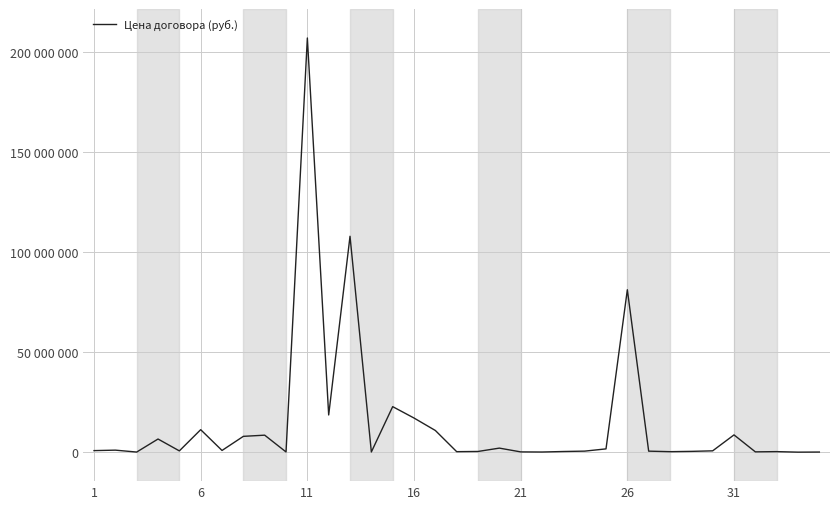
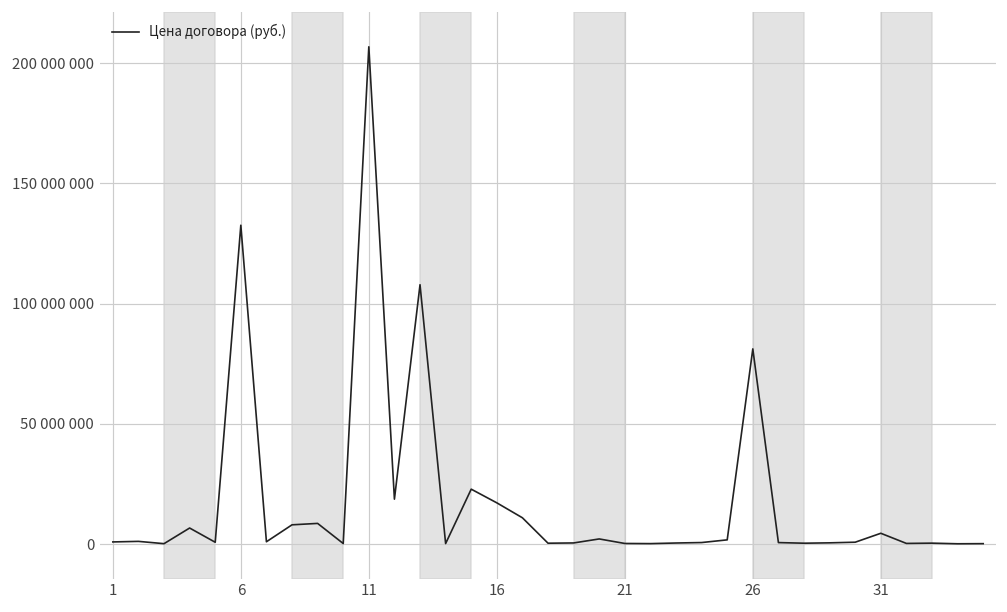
  {
    "1": 1000000,
-   "6": 11000000,
+   "6": 133000000,
    "11": 207000000,
    "16": 17000000,
    "21": 0,
    "26": 81000000,
-   "31": 9000000
+   "31": 5000000
  }
